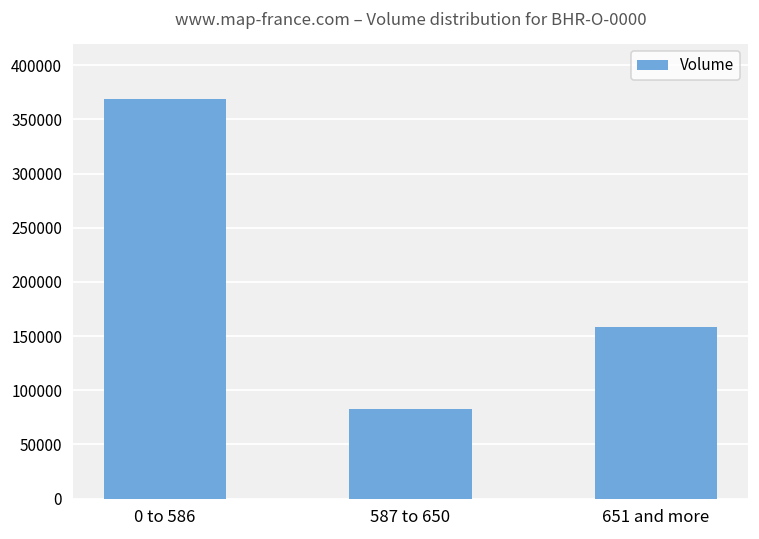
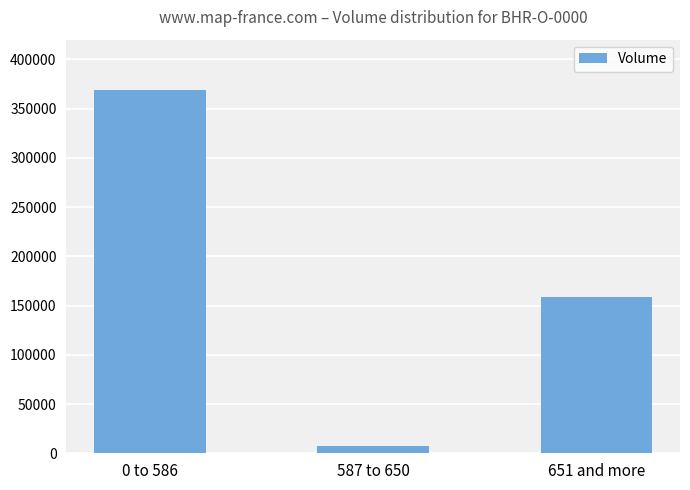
  {
    "0 to 586": 370000,
-   "587 to 650": 80000,
+   "587 to 650": 10000,
    "651 and more": 160000
  }
